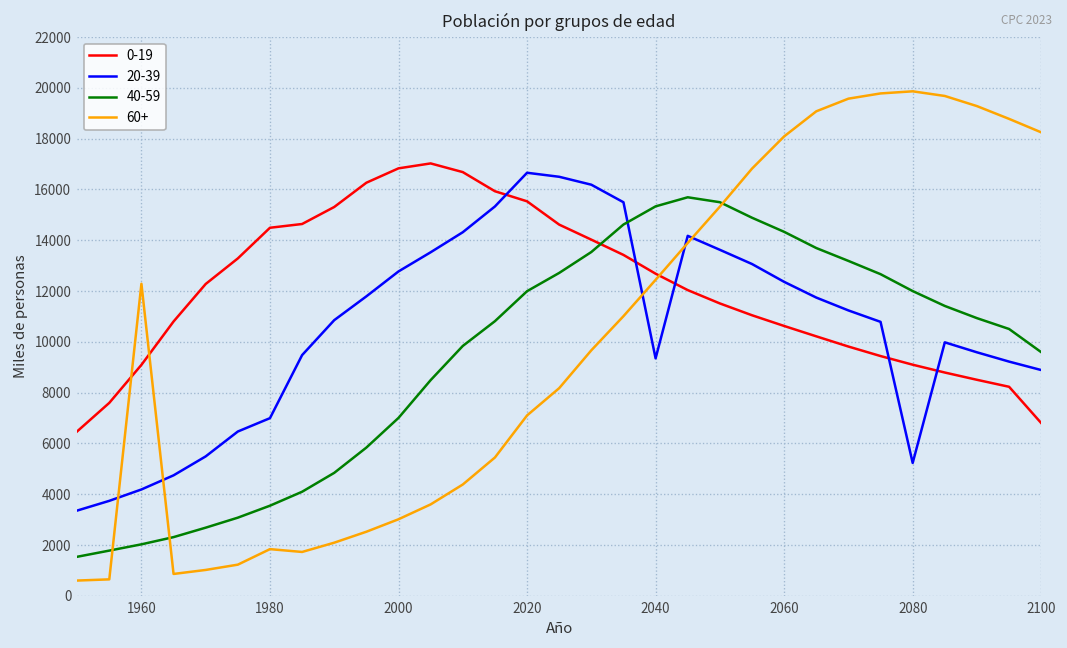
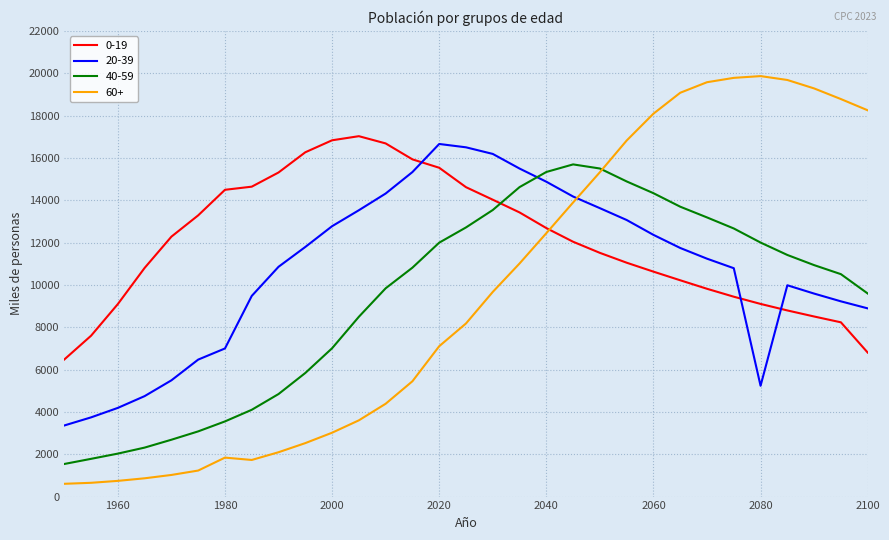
  {
    "0-19": {
      "1960": 9100,
      "1980": 14500,
      "2000": 16800,
      "2020": 15500,
      "2040": 12700,
      "2060": 10600,
      "2080": 9100,
      "2100": 6800
    },
    "20-39": {
      "1960": 4200,
      "1980": 7000,
      "2000": 12800,
      "2020": 16700,
-     "2040": 9400,
+     "2040": 14900,
      "2060": 12400,
      "2080": 5200,
      "2100": 8900
    },
    "40-59": {
      "1960": 2000,
      "1980": 3600,
      "2000": 7000,
      "2020": 12000,
      "2040": 15300,
      "2060": 14300,
      "2080": 12000,
      "2100": 9600
    },
    "60+": {
-     "1960": 12300,
+     "1960": 700,
      "1980": 1800,
      "2000": 3000,
      "2020": 7100,
      "2040": 12400,
      "2060": 18100,
      "2080": 19900,
      "2100": 18200
    }
  }
